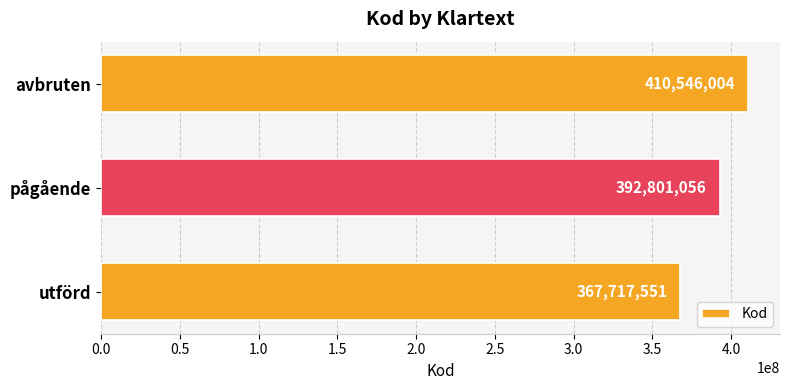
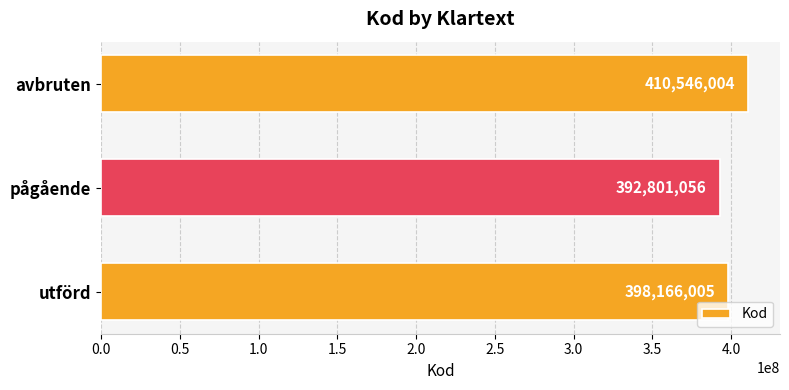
  {
    "avbruten": "410,546,004",
    "pågående": "392,801,056",
-   "utförd": "367,717,551"
+   "utförd": "398,166,005"
  }
